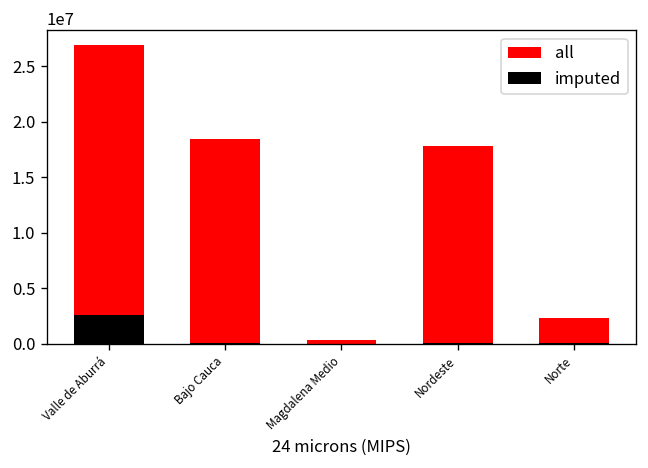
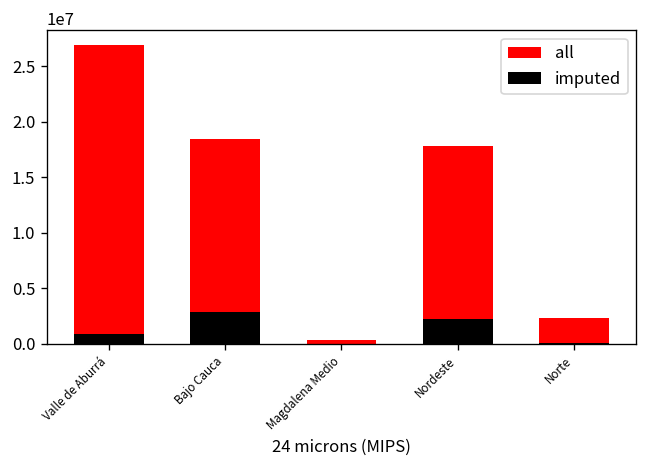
  {
    "all": {
      "Valle de Aburrá": 27000000,
      "Bajo Cauca": 18000000,
      "Magdalena Medio": 0,
      "Nordeste": 18000000,
      "Norte": 2000000
    },
    "imputed": {
-     "Valle de Aburrá": 3000000,
-     "Bajo Cauca": 0,
-     "Nordeste": 0
+     "Valle de Aburrá": 1000000,
+     "Bajo Cauca": 3000000,
+     "Nordeste": 2000000
    }
  }
